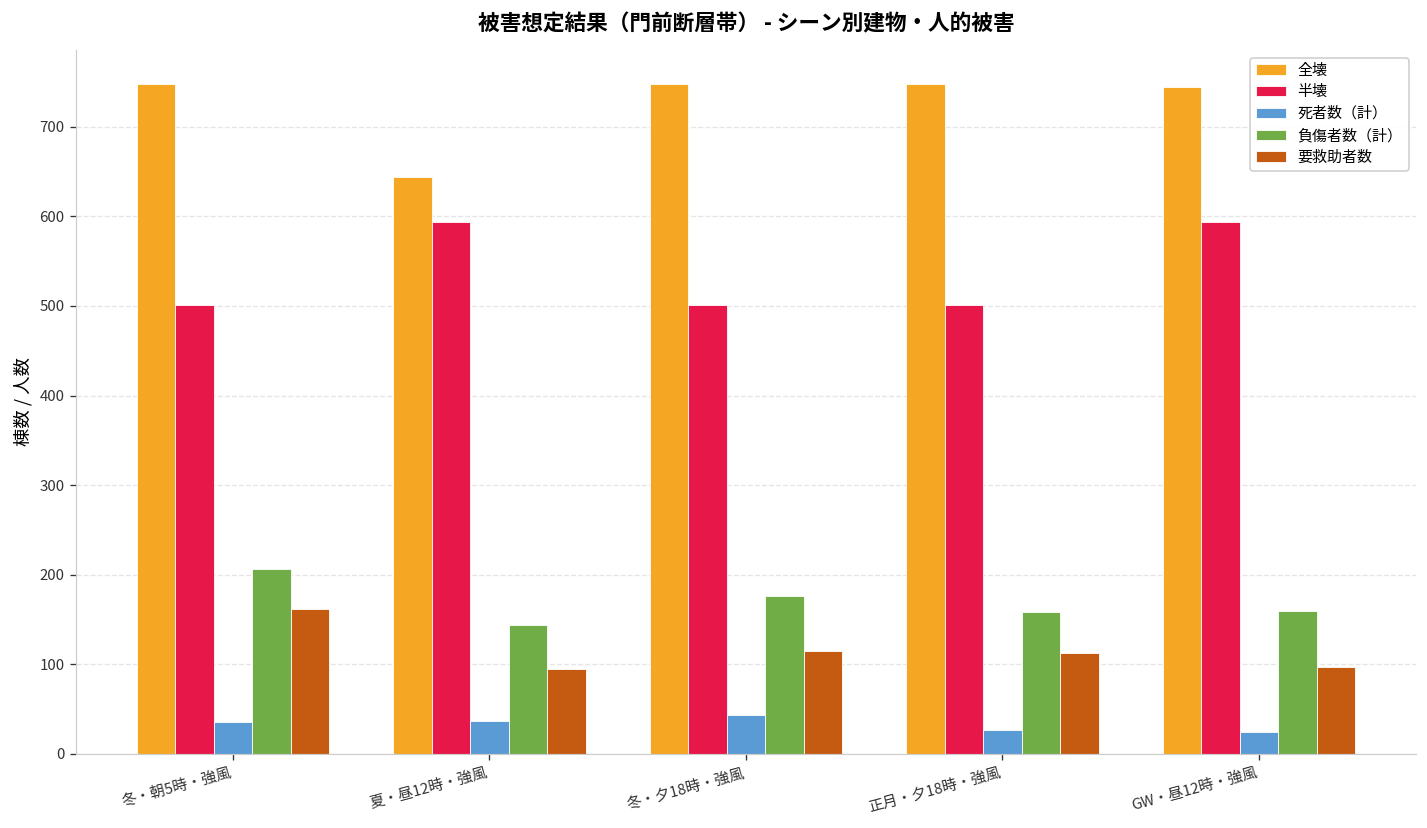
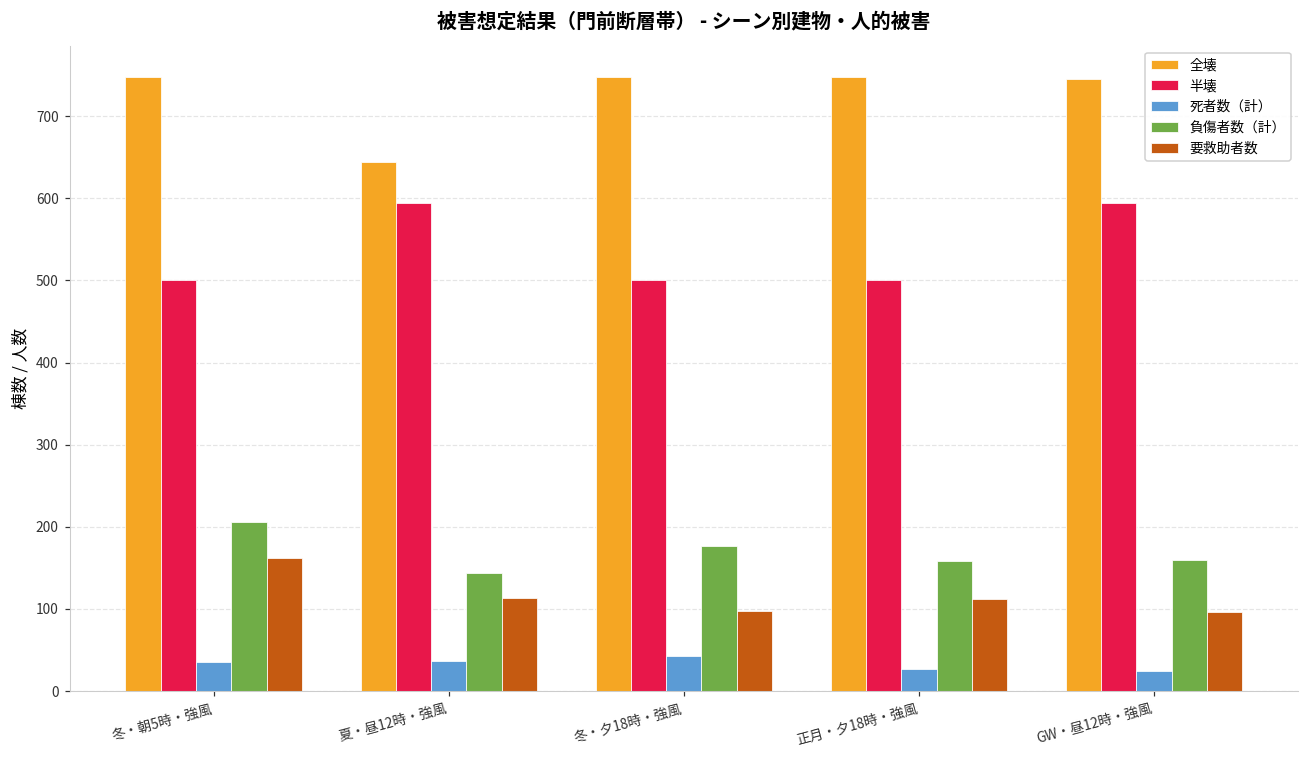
  {
    "全壊": {
      "冬・朝5時・強風": 750,
      "夏・昼12時・強風": 640,
      "冬・夕18時・強風": 750,
      "正月・夕18時・強風": 750,
      "GW・昼12時・強風": 740
    },
    "半壊": {
      "冬・朝5時・強風": 500,
      "夏・昼12時・強風": 590,
      "冬・夕18時・強風": 500,
      "正月・夕18時・強風": 500,
      "GW・昼12時・強風": 590
    },
    "死者数（計）": {
      "冬・朝5時・強風": 40,
      "夏・昼12時・強風": 40,
      "冬・夕18時・強風": 40,
      "正月・夕18時・強風": 30,
      "GW・昼12時・強風": 20
    },
    "負傷者数（計）": {
      "冬・朝5時・強風": 210,
      "夏・昼12時・強風": 140,
      "冬・夕18時・強風": 180,
      "正月・夕18時・強風": 160,
      "GW・昼12時・強風": 160
    },
    "要救助者数": {
      "冬・朝5時・強風": 160,
-     "夏・昼12時・強風": 90,
-     "冬・夕18時・強風": 110,
+     "夏・昼12時・強風": 110,
+     "冬・夕18時・強風": 100,
      "正月・夕18時・強風": 110,
      "GW・昼12時・強風": 100
    }
  }
